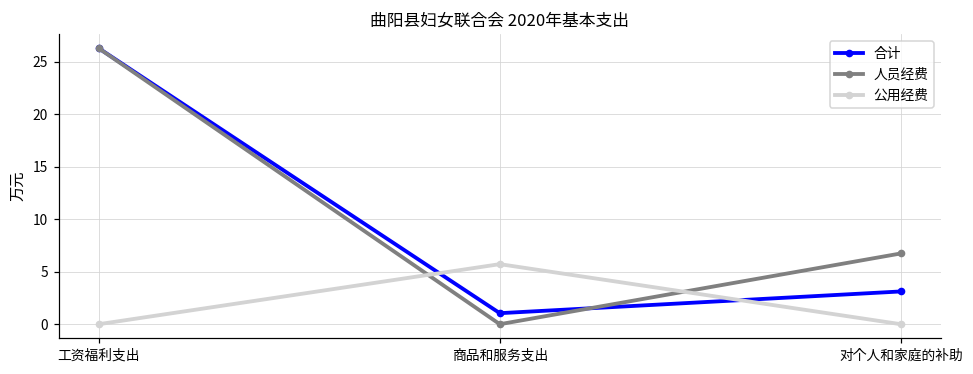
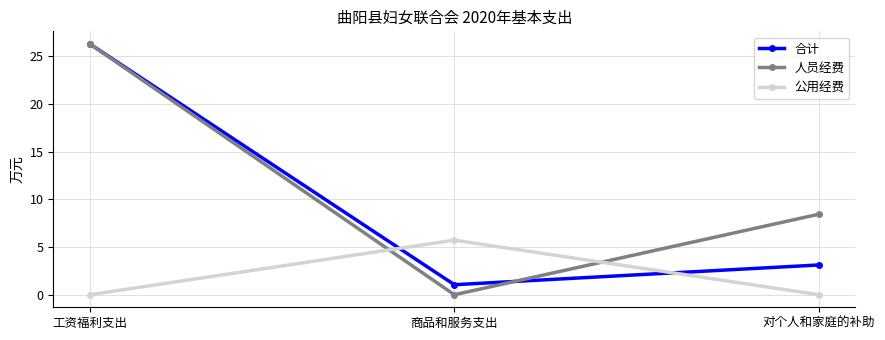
  {
    "合计": {
      "商品和服务支出": 1,
      "对个人和家庭的补助": 3
    },
    "人员经费": {
      "商品和服务支出": 0,
-     "对个人和家庭的补助": 7
+     "对个人和家庭的补助": 8
    },
    "公用经费": {
      "工资福利支出": 0,
      "商品和服务支出": 6,
      "对个人和家庭的补助": 0
    }
  }
